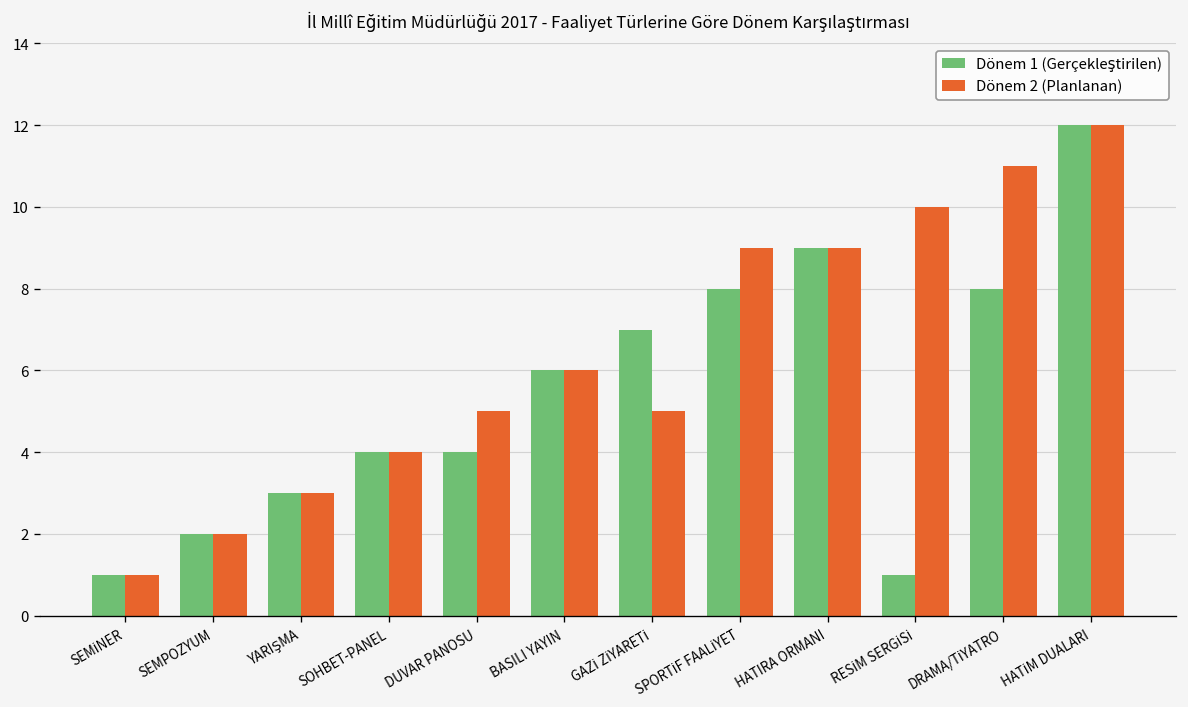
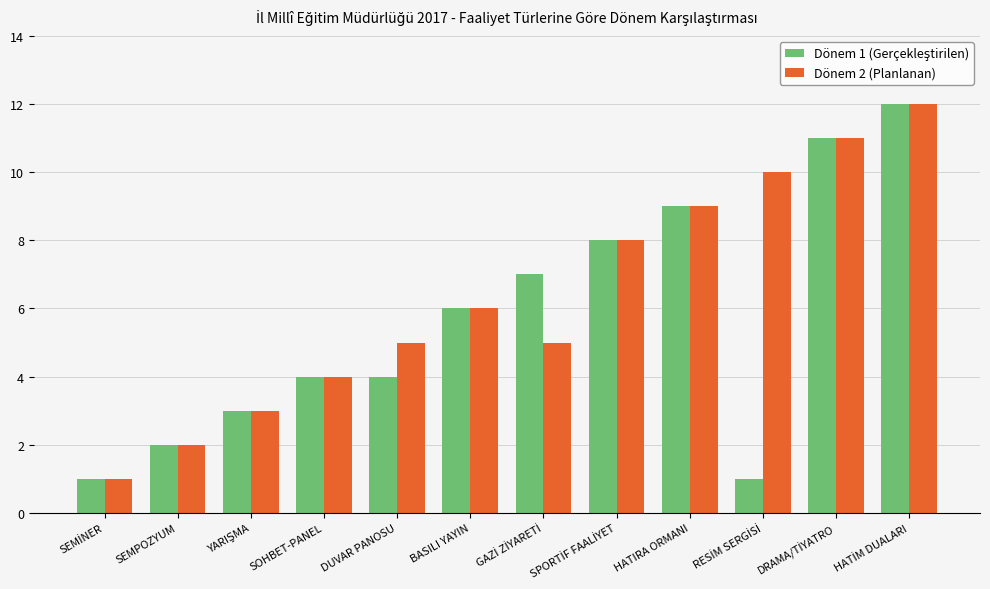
  {
    "Dönem 1 (Gerçekleştirilen)": {
      "SEMİNER": 1,
      "SEMPOZYUM": 2,
      "YARIŞMA": 3,
      "SOHBET-PANEL": 4,
      "DUVAR PANOSU": 4,
      "BASILI YAYIN": 6,
      "GAZİ ZİYARETİ": 7,
      "SPORTİF FAALİYET": 8,
      "HATIRA ORMANI": 9,
      "RESİM SERGİSİ": 1,
-     "DRAMA/TİYATRO": 8,
+     "DRAMA/TİYATRO": 11,
      "HATİM DUALARI": 12
    },
    "Dönem 2 (Planlanan)": {
      "SEMİNER": 1,
      "SEMPOZYUM": 2,
      "YARIŞMA": 3,
      "SOHBET-PANEL": 4,
      "DUVAR PANOSU": 5,
      "BASILI YAYIN": 6,
      "GAZİ ZİYARETİ": 5,
-     "SPORTİF FAALİYET": 9,
+     "SPORTİF FAALİYET": 8,
      "HATIRA ORMANI": 9,
      "RESİM SERGİSİ": 10,
      "DRAMA/TİYATRO": 11,
      "HATİM DUALARI": 12
    }
  }
